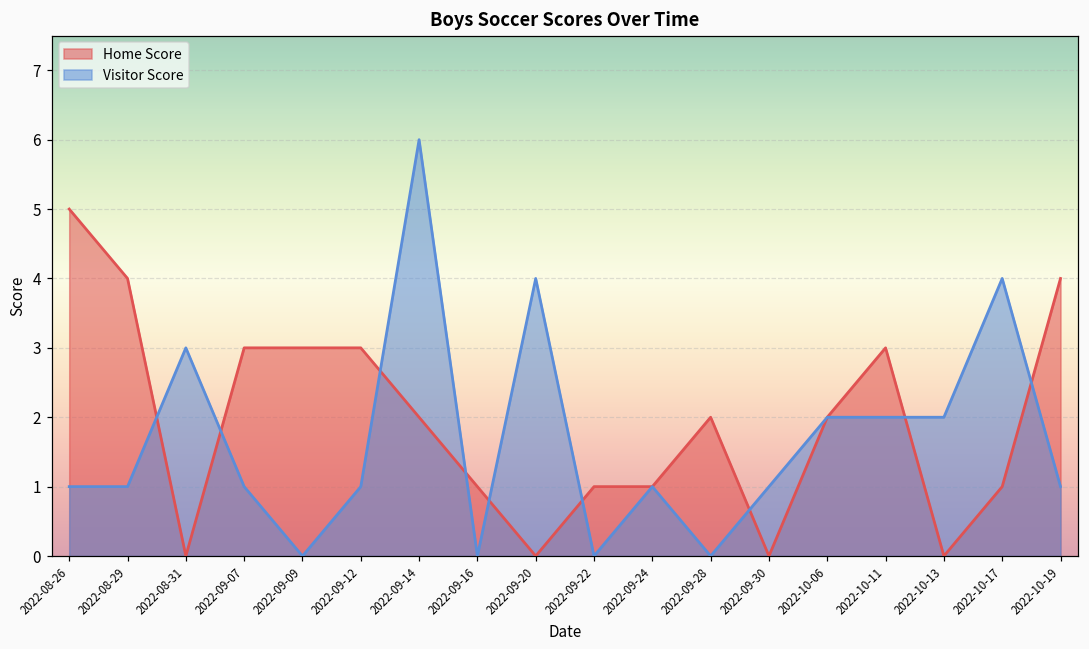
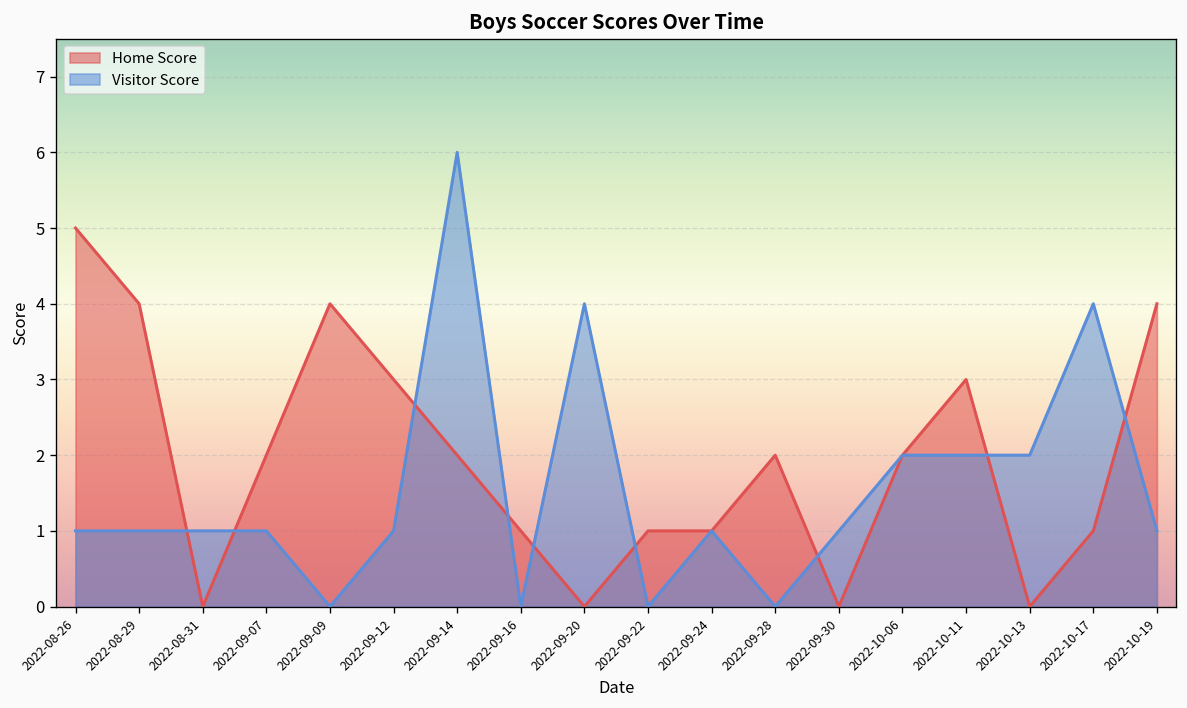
  {
    "Home Score": {
      "2022-08-26": 5,
      "2022-08-29": 4,
      "2022-08-31": 0,
-     "2022-09-07": 3,
-     "2022-09-09": 3,
+     "2022-09-07": 2,
+     "2022-09-09": 4,
      "2022-09-12": 3,
      "2022-09-14": 2,
      "2022-09-16": 1,
      "2022-09-20": 0,
      "2022-09-22": 1,
      "2022-09-28": 2,
      "2022-09-30": 0,
      "2022-10-11": 3,
      "2022-10-13": 0,
      "2022-10-17": 1,
      "2022-10-19": 4
    },
    "Visitor Score": {
      "2022-08-26": 1,
      "2022-08-29": 1,
-     "2022-08-31": 3,
+     "2022-08-31": 1,
      "2022-09-07": 1,
      "2022-09-09": 0,
      "2022-09-12": 1,
      "2022-09-14": 6,
      "2022-09-16": 0,
      "2022-09-20": 4,
      "2022-09-22": 0,
      "2022-09-28": 0,
      "2022-09-30": 1,
      "2022-10-11": 2,
      "2022-10-13": 2,
      "2022-10-17": 4,
      "2022-10-19": 1
    }
  }
